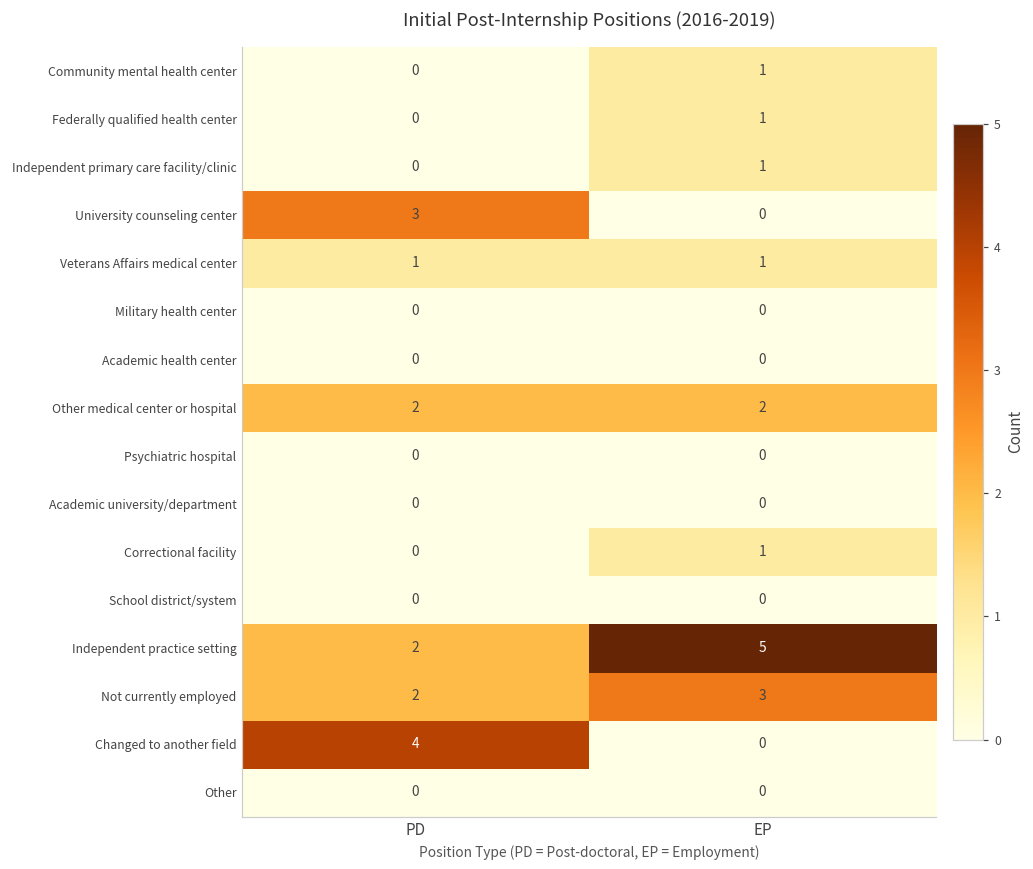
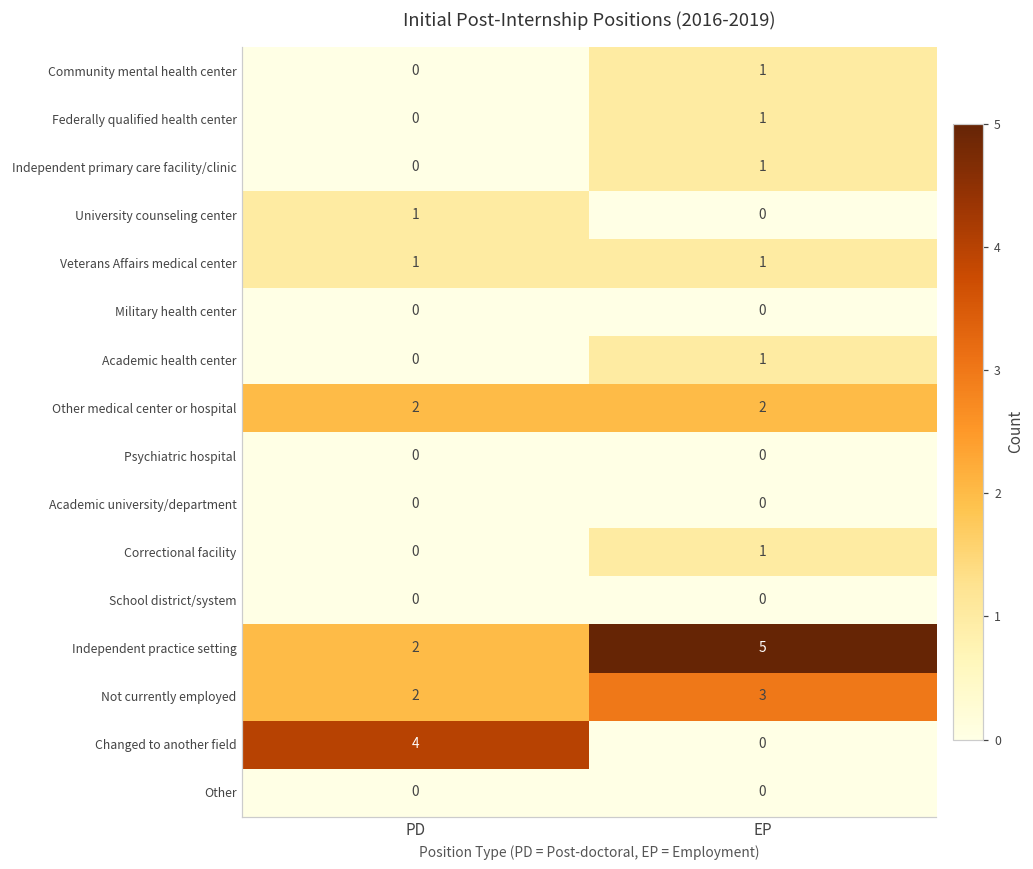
  {
    "Community mental health center": {
      "PD": 0,
      "EP": 1
    },
    "Federally qualified health center": {
      "PD": 0,
      "EP": 1
    },
    "Independent primary care facility/clinic": {
      "PD": 0,
      "EP": 1
    },
    "University counseling center": {
-     "PD": 3,
+     "PD": 1,
      "EP": 0
    },
    "Veterans Affairs medical center": {
      "PD": 1,
      "EP": 1
    },
    "Military health center": {
      "PD": 0,
      "EP": 0
    },
    "Academic health center": {
      "PD": 0,
-     "EP": 0
+     "EP": 1
    },
    "Other medical center or hospital": {
      "PD": 2,
      "EP": 2
    },
    "Psychiatric hospital": {
      "PD": 0,
      "EP": 0
    },
    "Academic university/department": {
      "PD": 0,
      "EP": 0
    },
    "Correctional facility": {
      "PD": 0,
      "EP": 1
    },
    "School district/system": {
      "PD": 0,
      "EP": 0
    },
    "Independent practice setting": {
      "PD": 2,
      "EP": 5
    },
    "Not currently employed": {
      "PD": 2,
      "EP": 3
    },
    "Changed to another field": {
      "PD": 4,
      "EP": 0
    },
    "Other": {
      "PD": 0,
      "EP": 0
    }
  }
